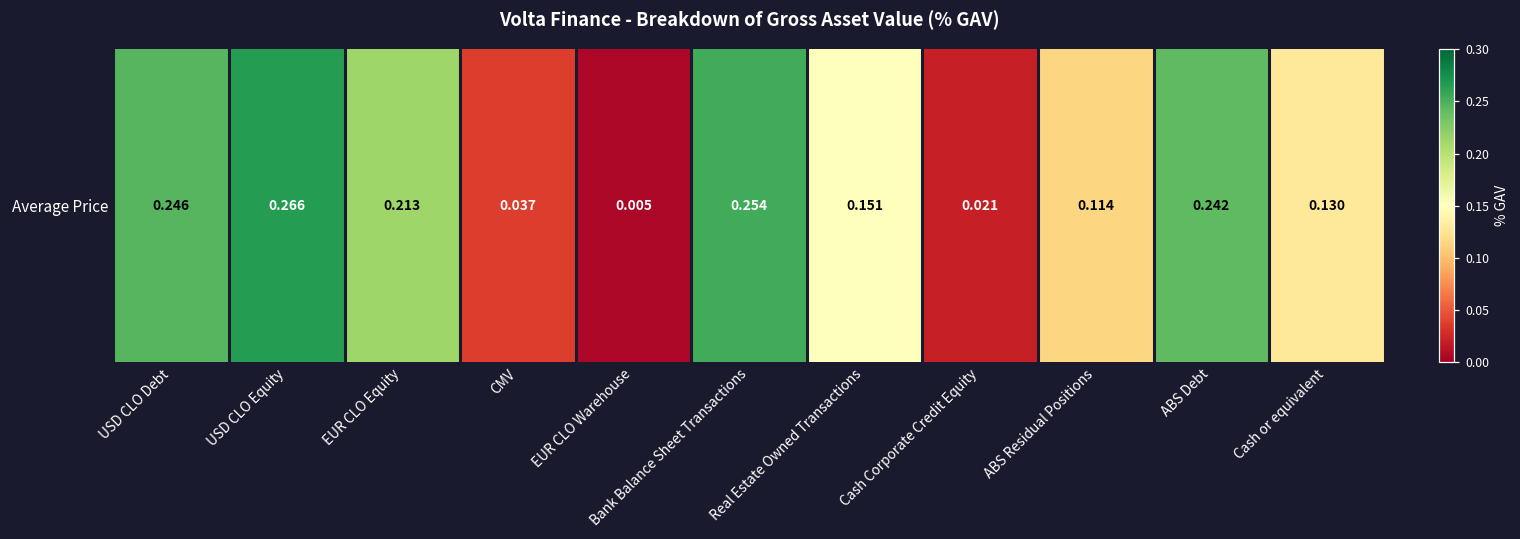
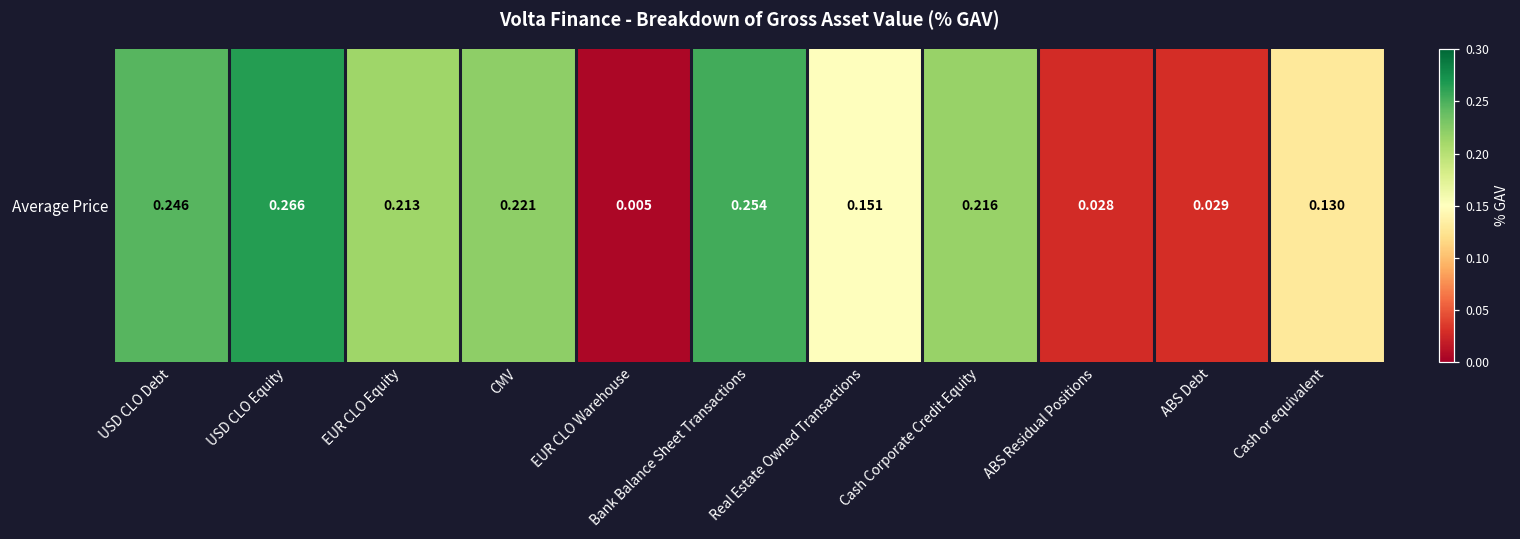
  {
    "Average Price": {
      "USD CLO Debt": 0.246,
      "USD CLO Equity": 0.266,
      "EUR CLO Equity": 0.213,
-     "CMV": 0.037,
+     "CMV": 0.221,
      "EUR CLO Warehouse": 0.005,
      "Bank Balance Sheet Transactions": 0.254,
      "Real Estate Owned Transactions": 0.151,
-     "Cash Corporate Credit Equity": 0.021,
-     "ABS Residual Positions": 0.114,
-     "ABS Debt": 0.242,
+     "Cash Corporate Credit Equity": 0.216,
+     "ABS Residual Positions": 0.028,
+     "ABS Debt": 0.029,
      "Cash or equivalent": 0.130
    }
  }
